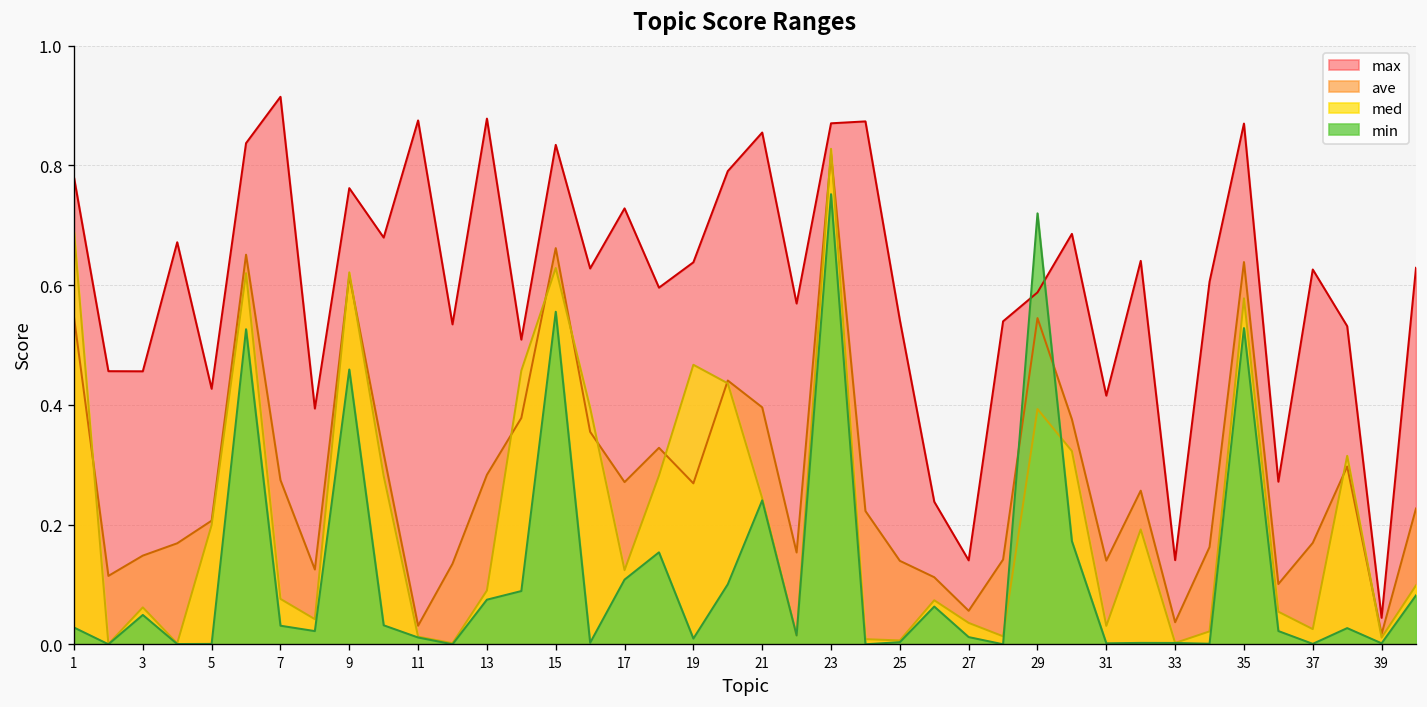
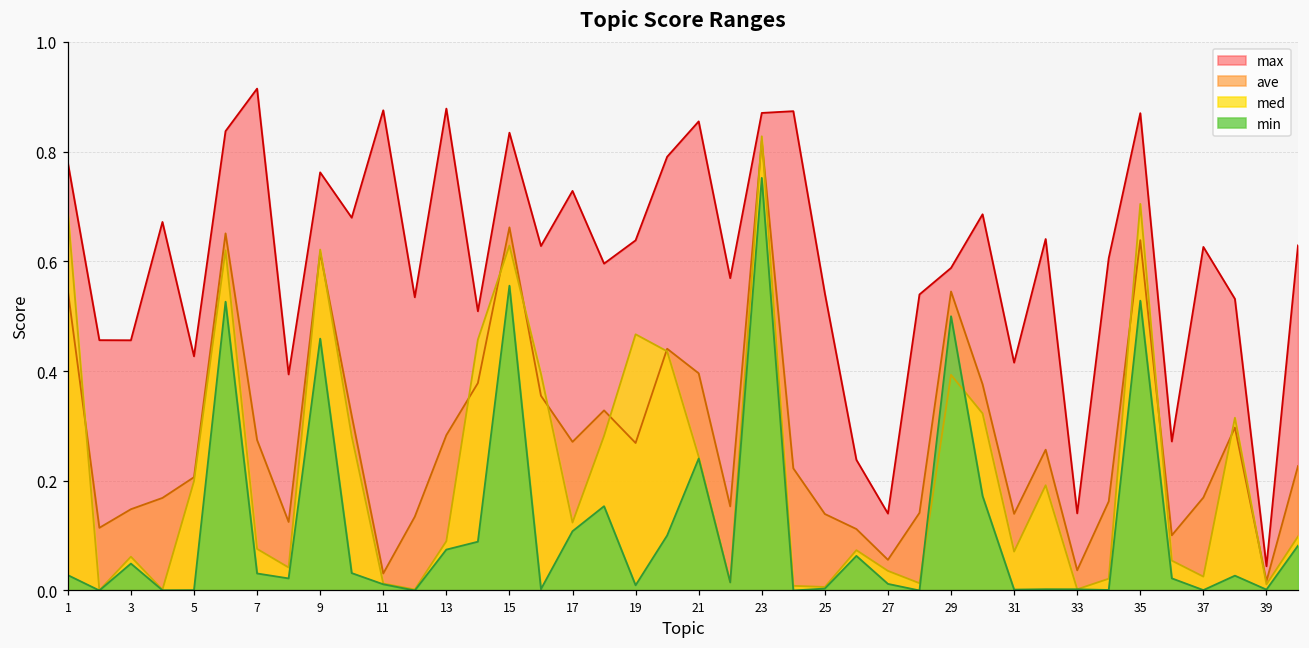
  {
    "max": {
      "1": 0.78,
      "3": 0.46,
      "5": 0.43,
      "7": 0.91,
      "9": 0.76,
      "11": 0.88,
      "13": 0.88,
      "15": 0.83,
      "17": 0.73,
      "19": 0.64,
      "21": 0.85,
      "23": 0.87,
      "25": 0.54,
      "27": 0.14,
      "29": 0.59,
      "31": 0.42,
      "33": 0.14,
      "35": 0.87,
      "37": 0.63,
      "39": 0.04
    },
    "ave": {
      "1": 0.55,
      "3": 0.15,
      "5": 0.21,
      "7": 0.27,
      "9": 0.62,
      "11": 0.03,
      "13": 0.28,
      "15": 0.66,
      "17": 0.27,
      "19": 0.27,
      "21": 0.40,
      "23": 0.82,
      "25": 0.14,
      "27": 0.06,
      "29": 0.54,
      "31": 0.14,
      "33": 0.04,
      "35": 0.64,
      "37": 0.17,
      "39": 0.02
    },
    "med": {
      "1": 0.69,
      "3": 0.06,
      "5": 0.20,
      "7": 0.08,
      "9": 0.62,
      "13": 0.09,
      "15": 0.63,
      "17": 0.12,
      "19": 0.47,
      "23": 0.83,
      "27": 0.04,
      "29": 0.39,
-     "31": 0.03,
-     "35": 0.58,
+     "31": 0.07,
+     "35": 0.70,
      "37": 0.03,
      "39": 0.01
    },
    "min": {
      "1": 0.03,
      "3": 0.05,
      "5": 0.00,
      "7": 0.03,
      "9": 0.46,
      "13": 0.07,
      "15": 0.56,
      "17": 0.11,
      "19": 0.01,
      "23": 0.75,
      "27": 0.01,
-     "29": 0.72,
+     "29": 0.50,
      "31": 0.00,
      "35": 0.53,
      "37": 0.00,
      "39": 0.00
    }
  }
